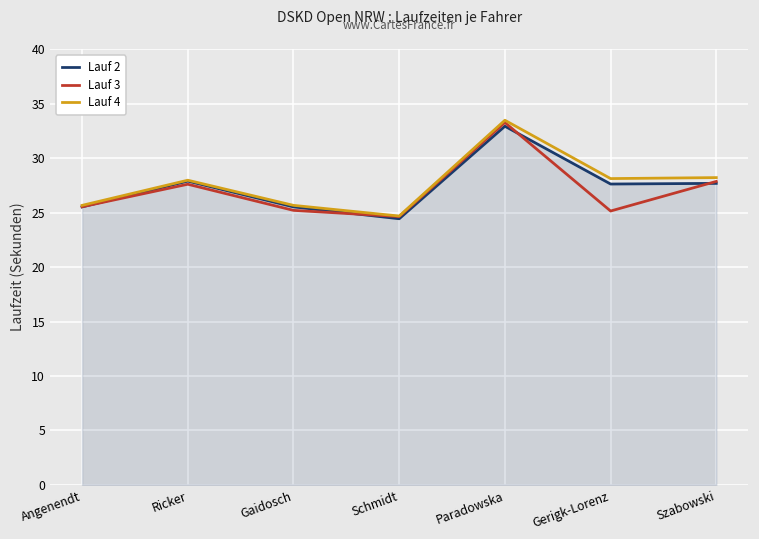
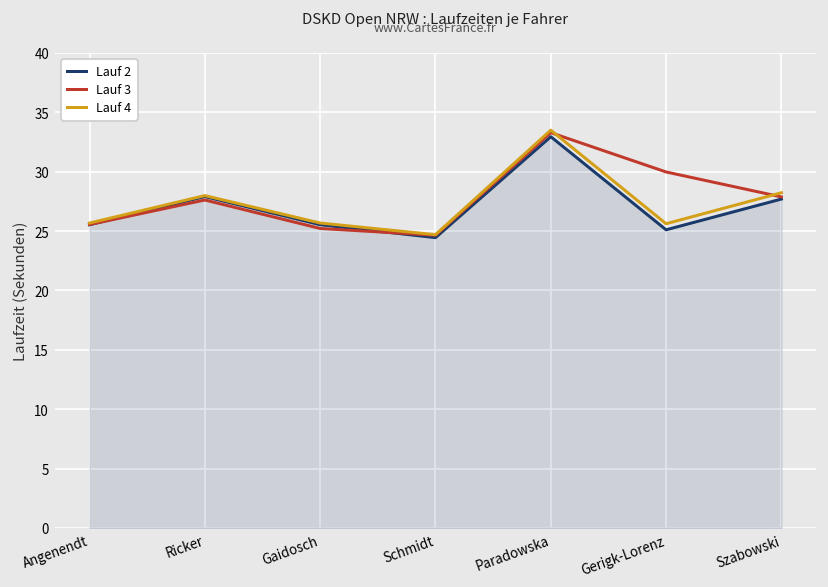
  {
    "Lauf 2": {
      "Paradowska": 33,
-     "Gerigk-Lorenz": 28
+     "Gerigk-Lorenz": 25
    },
    "Lauf 3": {
      "Ricker": 28,
      "Gaidosch": 25,
-     "Gerigk-Lorenz": 25
+     "Gerigk-Lorenz": 30
    },
    "Lauf 4": {
-     "Gerigk-Lorenz": 28,
+     "Gerigk-Lorenz": 26,
      "Szabowski": 28
    }
  }
